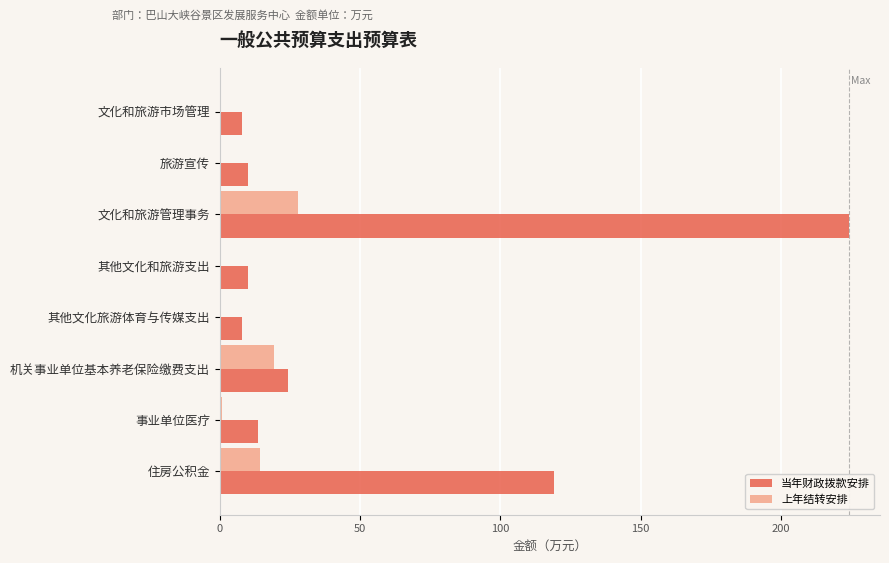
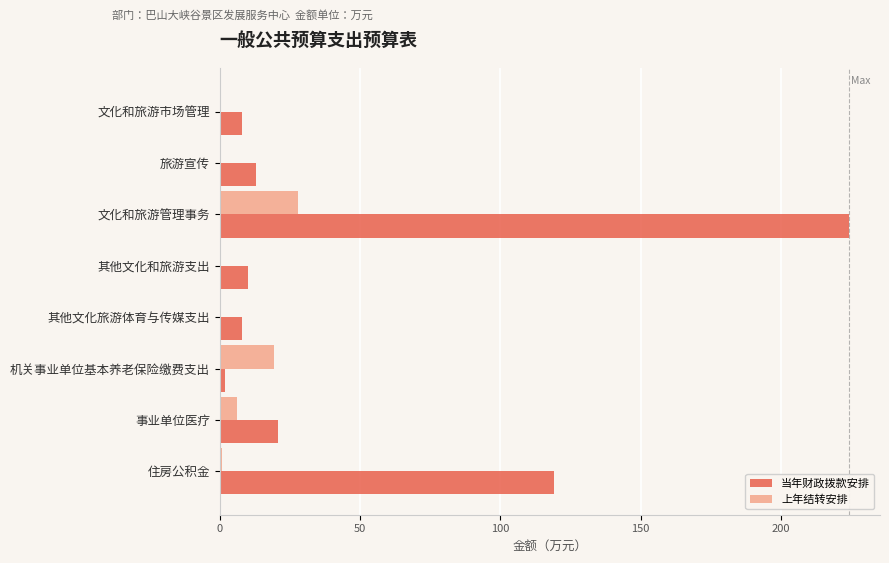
  {
    "当年财政拨款安排": {
      "文化和旅游市场管理": 8,
-     "旅游宣传": 10,
+     "旅游宣传": 13,
      "文化和旅游管理事务": 224,
      "其他文化和旅游支出": 10,
      "其他文化旅游体育与传媒支出": 8,
-     "机关事业单位基本养老保险缴费支出": 24,
-     "事业单位医疗": 14,
+     "机关事业单位基本养老保险缴费支出": 2,
+     "事业单位医疗": 21,
      "住房公积金": 119
    },
    "上年结转安排": {
      "文化和旅游市场管理": 0,
      "旅游宣传": 0,
      "文化和旅游管理事务": 28,
      "其他文化和旅游支出": 0,
      "其他文化旅游体育与传媒支出": 0,
      "机关事业单位基本养老保险缴费支出": 19,
-     "事业单位医疗": 1,
-     "住房公积金": 14
+     "事业单位医疗": 6,
+     "住房公积金": 1
    }
  }
